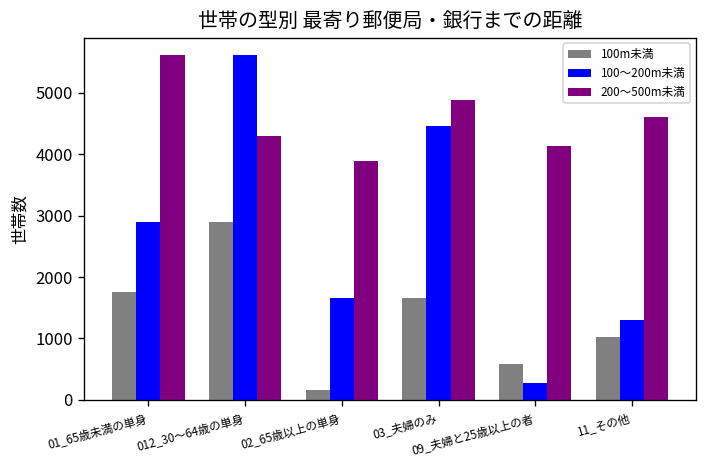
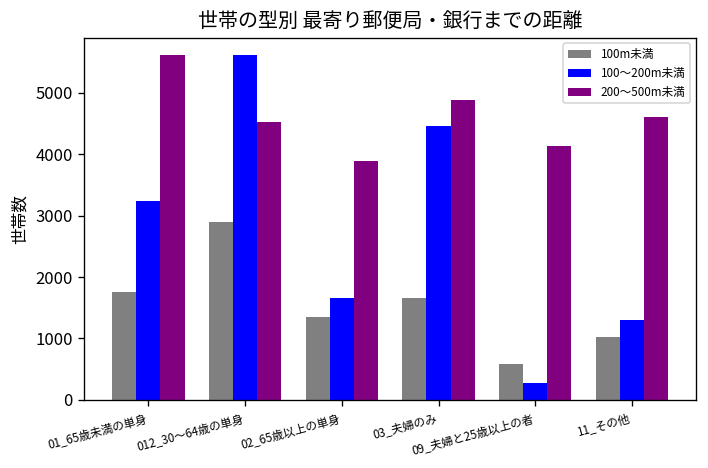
  {
    "100m未満": {
      "01_65歳未満の単身": 1800,
      "012_30～64歳の単身": 2900,
-     "02_65歳以上の単身": 200,
+     "02_65歳以上の単身": 1400,
      "03_夫婦のみ": 1700,
      "09_夫婦と25歳以上の者": 600,
      "11_その他": 1000
    },
    "100～200m未満": {
-     "01_65歳未満の単身": 2900,
+     "01_65歳未満の単身": 3200,
      "012_30～64歳の単身": 5600,
      "02_65歳以上の単身": 1700,
      "03_夫婦のみ": 4500,
      "09_夫婦と25歳以上の者": 300,
      "11_その他": 1300
    },
    "200～500m未満": {
      "01_65歳未満の単身": 5600,
-     "012_30～64歳の単身": 4300,
+     "012_30～64歳の単身": 4500,
      "02_65歳以上の単身": 3900,
      "03_夫婦のみ": 4900,
      "09_夫婦と25歳以上の者": 4100,
      "11_その他": 4600
    }
  }
